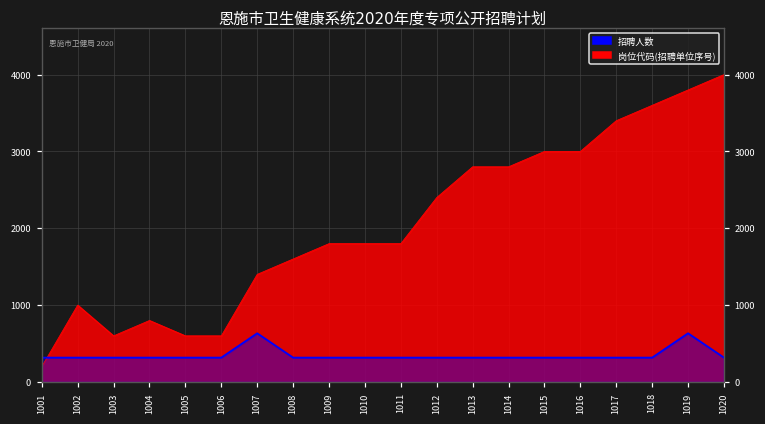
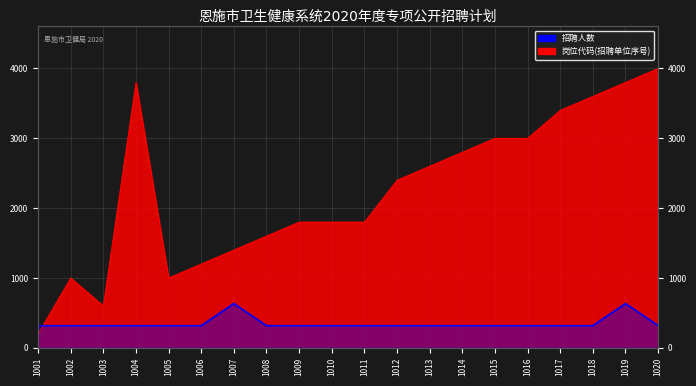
  {
    "岗位代码(招聘单位序号)": {
      "1001": 200,
      "1002": 1000,
      "1003": 600,
-     "1004": 800,
-     "1005": 600,
-     "1006": 600,
+     "1004": 3800,
+     "1005": 1000,
+     "1006": 1200,
      "1007": 1400,
      "1008": 1600,
      "1009": 1800,
      "1010": 1800,
      "1011": 1800,
      "1012": 2400,
-     "1013": 2800,
+     "1013": 2600,
      "1014": 2800,
      "1015": 3000,
      "1016": 3000,
      "1017": 3400,
      "1018": 3600,
      "1019": 3800,
      "1020": 4000
    },
    "招聘人数": {
      "1001": 300,
      "1002": 300,
      "1003": 300,
      "1004": 300,
      "1005": 300,
      "1006": 300,
      "1007": 600,
      "1008": 300,
      "1009": 300,
      "1010": 300,
      "1011": 300,
      "1012": 300,
      "1013": 300,
      "1014": 300,
      "1015": 300,
      "1016": 300,
      "1017": 300,
      "1018": 300,
      "1019": 600,
      "1020": 300
    }
  }
